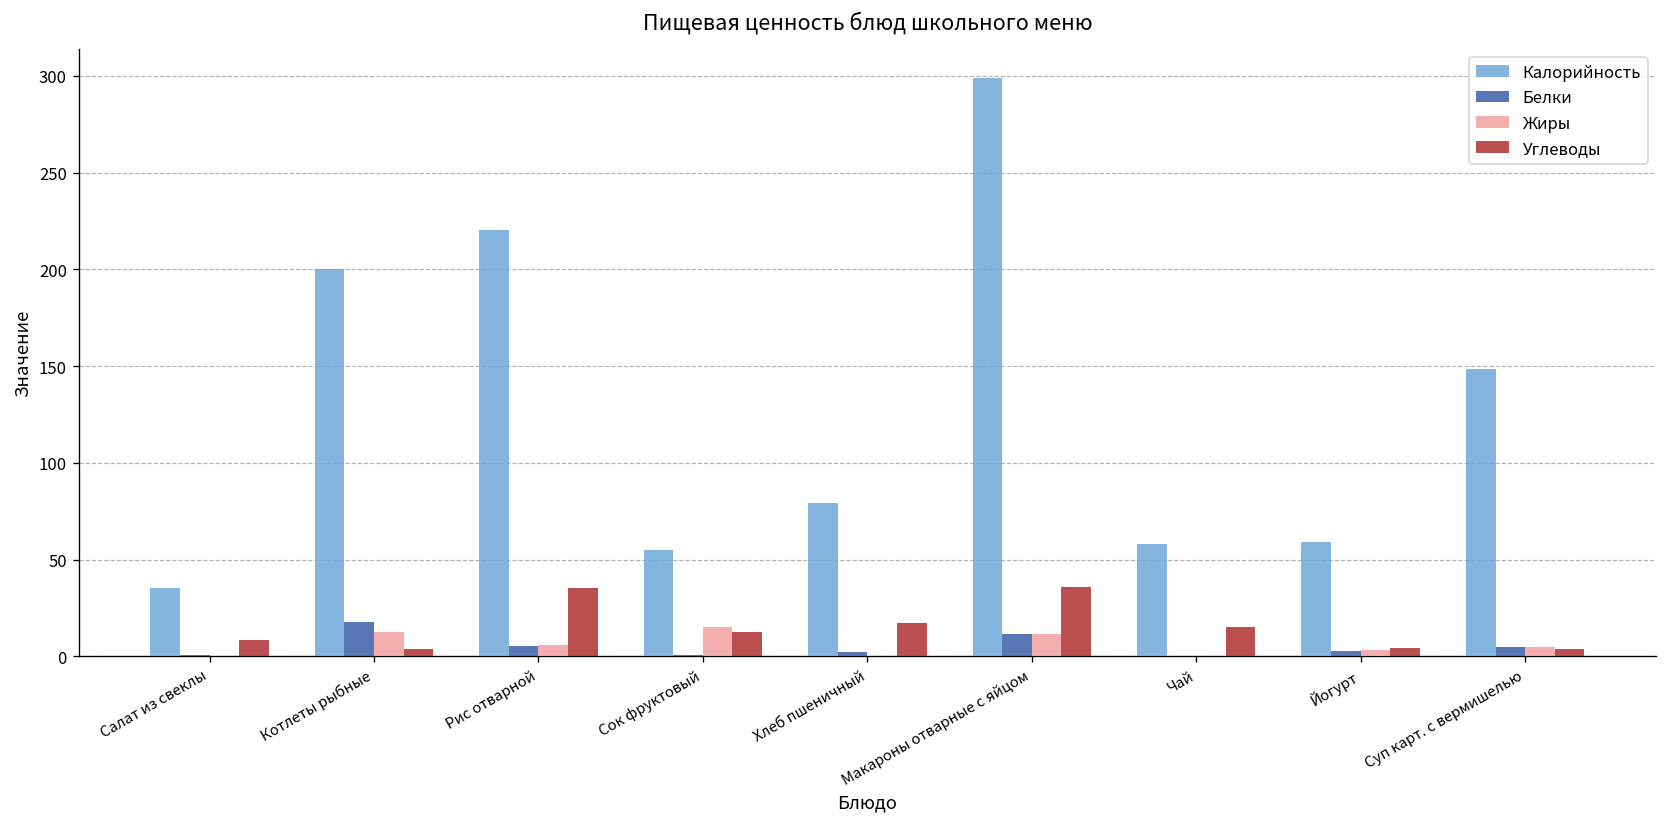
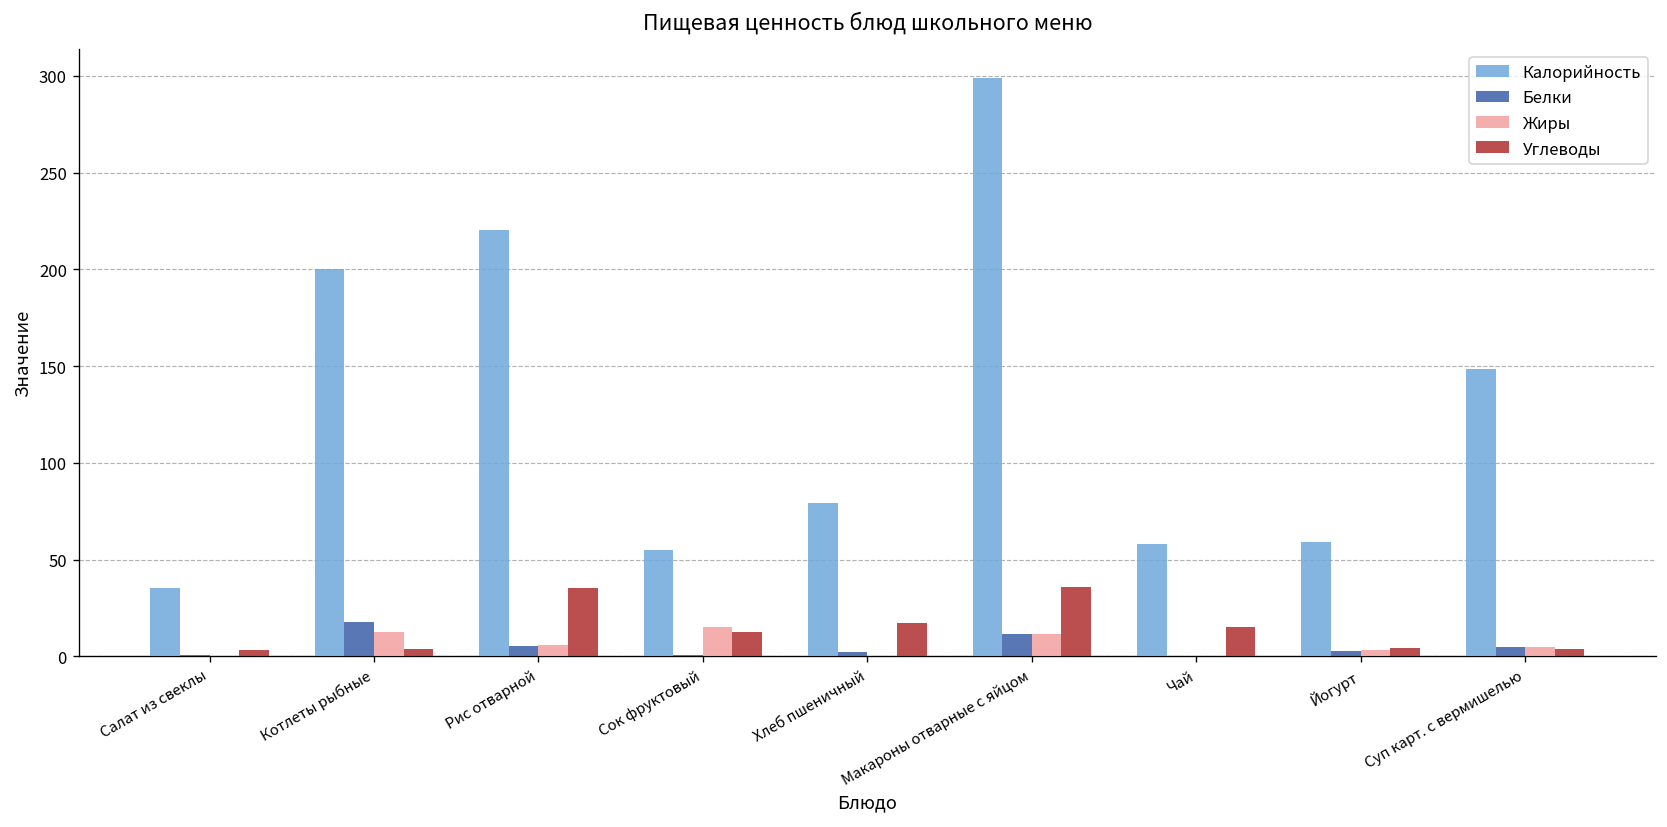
  {
    "Калорийность": {
      "Салат из свеклы": 36,
      "Котлеты рыбные": 200,
      "Рис отварной": 221,
      "Сок фруктовый": 55,
      "Хлеб пшеничный": 79,
      "Макароны отварные с яйцом": 299,
      "Чай": 58,
      "Йогурт": 59,
      "Суп карт. с вермишелью": 149
    },
    "Белки": {
      "Котлеты рыбные": 18,
      "Рис отварной": 5,
      "Хлеб пшеничный": 2,
      "Макароны отварные с яйцом": 12,
      "Йогурт": 3,
      "Суп карт. с вермишелью": 5
    },
    "Жиры": {
      "Котлеты рыбные": 13,
      "Рис отварной": 6,
      "Сок фруктовый": 15,
      "Макароны отварные с яйцом": 12,
      "Чай": 0,
      "Йогурт": 3,
      "Суп карт. с вермишелью": 5
    },
    "Углеводы": {
-     "Салат из свеклы": 9,
+     "Салат из свеклы": 3,
      "Котлеты рыбные": 4,
      "Рис отварной": 35,
      "Сок фруктовый": 13,
      "Хлеб пшеничный": 17,
      "Макароны отварные с яйцом": 36,
      "Чай": 15,
      "Йогурт": 4,
      "Суп карт. с вермишелью": 4
    }
  }
